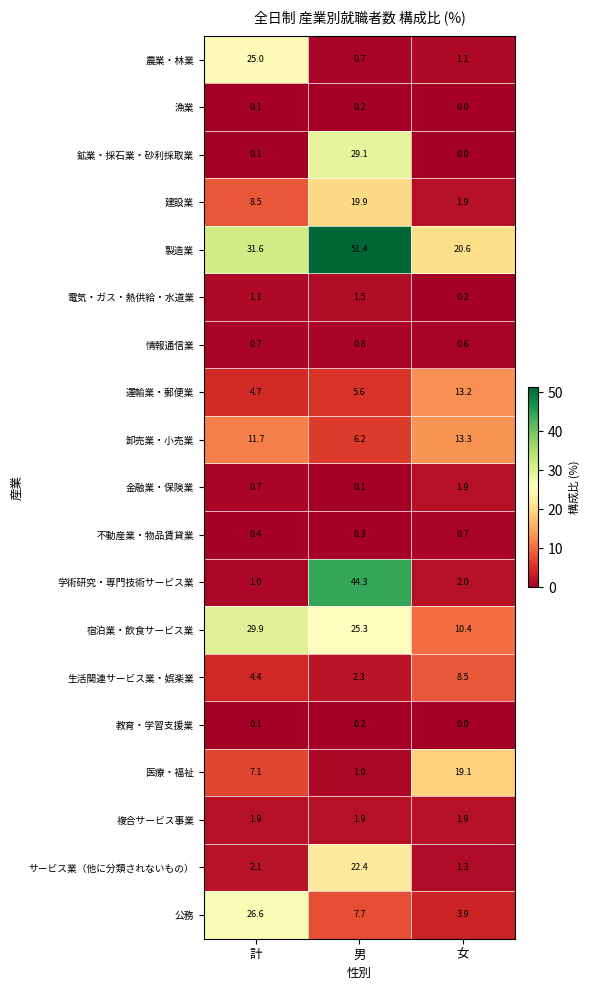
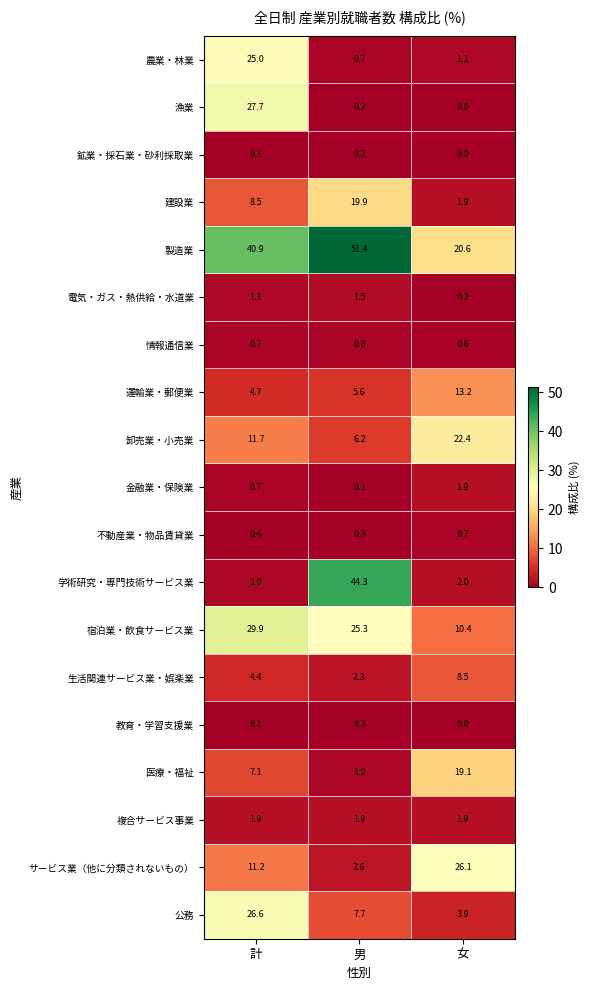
  {
    "農業・林業": {
      "計": 25.0,
      "男": 0.7,
      "女": 1.1
    },
    "漁業": {
-     "計": 0.1,
+     "計": 27.7,
      "男": 0.2,
      "女": 0.0
    },
    "鉱業・採石業・砂利採取業": {
      "計": 0.1,
-     "男": 29.1,
+     "男": 0.2,
      "女": 0.0
    },
    "建設業": {
      "計": 8.5,
      "男": 19.9,
      "女": 1.9
    },
    "製造業": {
-     "計": 31.6,
+     "計": 40.9,
      "男": 51.4,
      "女": 20.6
    },
    "電気・ガス・熱供給・水道業": {
      "計": 1.1,
      "男": 1.5,
      "女": 0.2
    },
    "情報通信業": {
      "計": 0.7,
      "男": 0.8,
      "女": 0.6
    },
    "運輸業・郵便業": {
      "計": 4.7,
      "男": 5.6,
      "女": 13.2
    },
    "卸売業・小売業": {
      "計": 11.7,
      "男": 6.2,
-     "女": 13.3
+     "女": 22.4
    },
    "金融業・保険業": {
      "計": 0.7,
      "男": 0.1,
      "女": 1.9
    },
    "不動産業・物品賃貸業": {
      "計": 0.4,
      "男": 0.3,
      "女": 0.7
    },
    "学術研究・専門技術サービス業": {
      "計": 1.0,
      "男": 44.3,
      "女": 2.0
    },
    "宿泊業・飲食サービス業": {
      "計": 29.9,
      "男": 25.3,
      "女": 10.4
    },
    "生活関連サービス業・娯楽業": {
      "計": 4.4,
      "男": 2.3,
      "女": 8.5
    },
    "教育・学習支援業": {
      "計": 0.1,
      "男": 0.2,
      "女": 0.0
    },
    "医療・福祉": {
      "計": 7.1,
      "男": 1.0,
      "女": 19.1
    },
    "複合サービス事業": {
      "計": 1.9,
      "男": 1.9,
      "女": 1.9
    },
    "サービス業（他に分類されないもの）": {
-     "計": 2.1,
-     "男": 22.4,
-     "女": 1.3
+     "計": 11.2,
+     "男": 2.6,
+     "女": 26.1
    },
    "公務": {
      "計": 26.6,
      "男": 7.7,
      "女": 3.9
    }
  }
